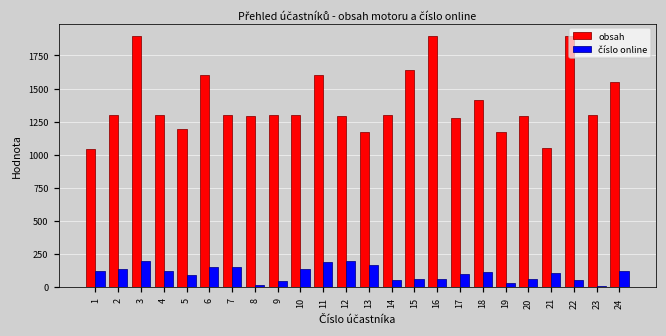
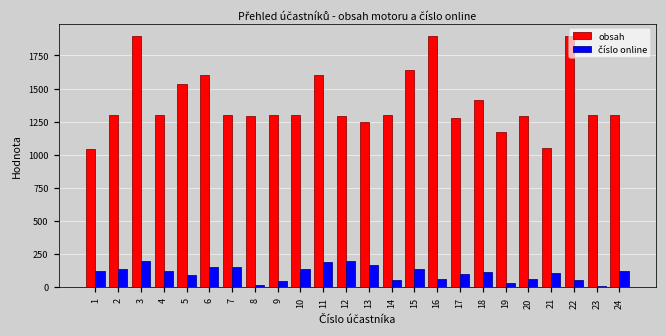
  {
    "obsah": {
      "1": 1050,
      "2": 1300,
      "3": 1900,
      "4": 1300,
-     "5": 1190,
+     "5": 1530,
      "6": 1600,
      "7": 1300,
      "8": 1290,
      "9": 1300,
      "10": 1300,
      "11": 1600,
      "12": 1290,
-     "13": 1170,
+     "13": 1240,
      "14": 1300,
      "15": 1640,
      "16": 1900,
      "17": 1280,
      "18": 1420,
      "19": 1170,
      "20": 1290,
      "21": 1050,
      "23": 1300,
-     "24": 1550
+     "24": 1300
    },
    "číslo online": {
      "1": 120,
      "2": 140,
      "3": 190,
      "4": 120,
      "5": 90,
      "6": 150,
      "7": 150,
      "9": 40,
      "10": 140,
      "11": 190,
      "12": 190,
      "13": 170,
      "14": 50,
-     "15": 60,
+     "15": 140,
      "16": 60,
      "17": 100,
      "18": 110,
      "19": 30,
      "20": 60,
      "21": 100,
      "22": 50,
      "24": 120
    }
  }
